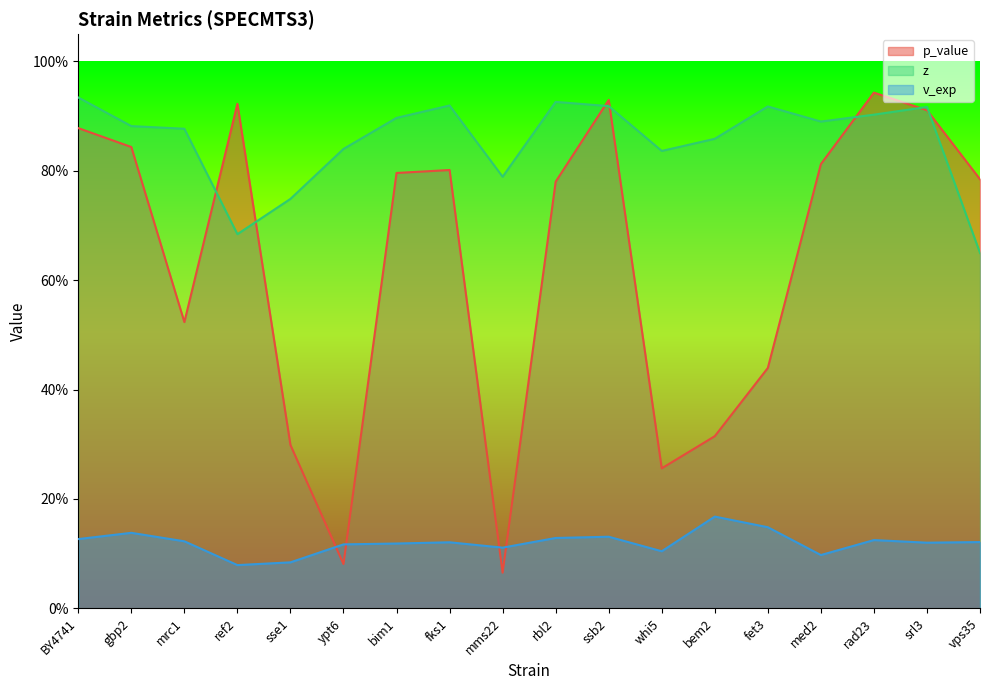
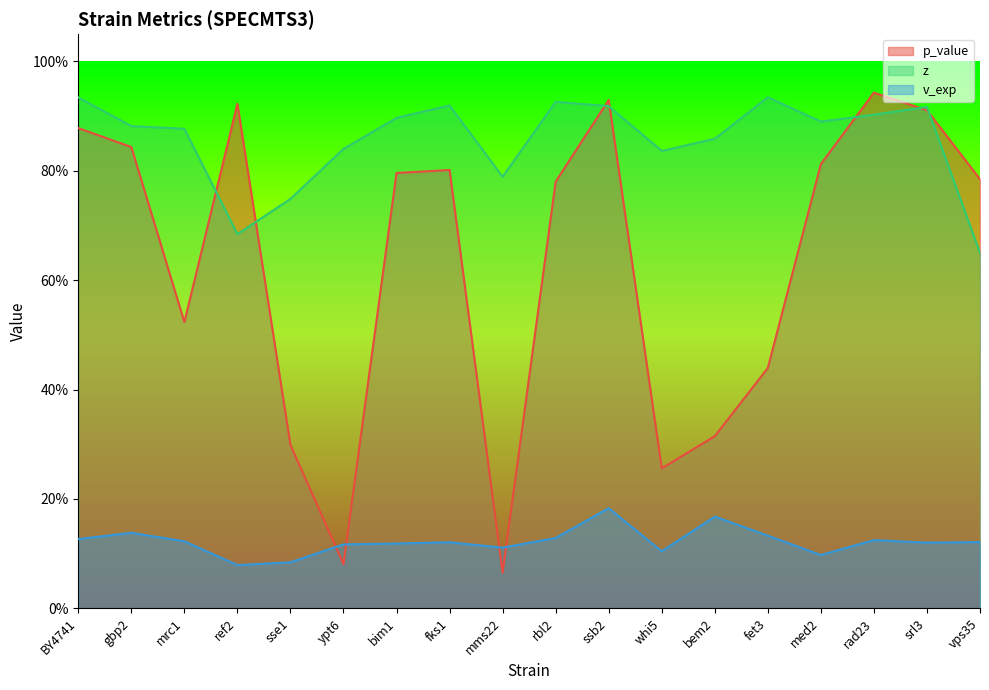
  {
    "p_value": {
      "BY4741": "88%",
      "gbp2": "84%",
      "mrc1": "52%",
      "ref2": "92%",
      "sse1": "30%",
      "ypt6": "8%",
      "bim1": "80%",
      "fks1": "80%",
      "mms22": "6%",
      "rbl2": "78%",
      "ssb2": "93%",
      "whi5": "26%",
      "bem2": "31%",
      "fet3": "44%",
      "med2": "81%",
      "rad23": "94%",
      "srl3": "91%",
      "vps35": "78%"
    },
    "z": {
      "BY4741": "93%",
      "gbp2": "88%",
      "mrc1": "88%",
      "ref2": "68%",
      "sse1": "75%",
      "ypt6": "84%",
      "bim1": "90%",
      "fks1": "92%",
      "mms22": "79%",
      "rbl2": "93%",
      "ssb2": "92%",
      "whi5": "84%",
      "bem2": "86%",
-     "fet3": "92%",
+     "fet3": "93%",
      "med2": "89%",
      "rad23": "90%",
      "srl3": "92%",
      "vps35": "65%"
    },
    "v_exp": {
      "BY4741": "13%",
      "gbp2": "14%",
      "mrc1": "12%",
      "ref2": "8%",
      "sse1": "8%",
      "ypt6": "12%",
      "bim1": "12%",
      "fks1": "12%",
      "mms22": "11%",
      "rbl2": "13%",
-     "ssb2": "13%",
+     "ssb2": "18%",
      "whi5": "10%",
      "bem2": "17%",
-     "fet3": "15%",
+     "fet3": "13%",
      "med2": "10%",
      "rad23": "12%",
      "srl3": "12%",
      "vps35": "12%"
    }
  }
